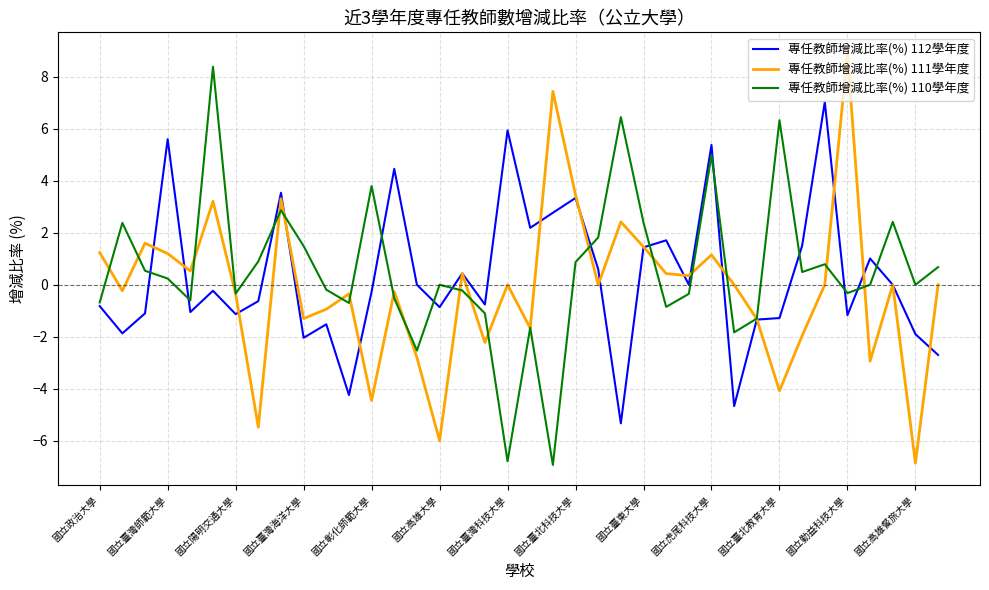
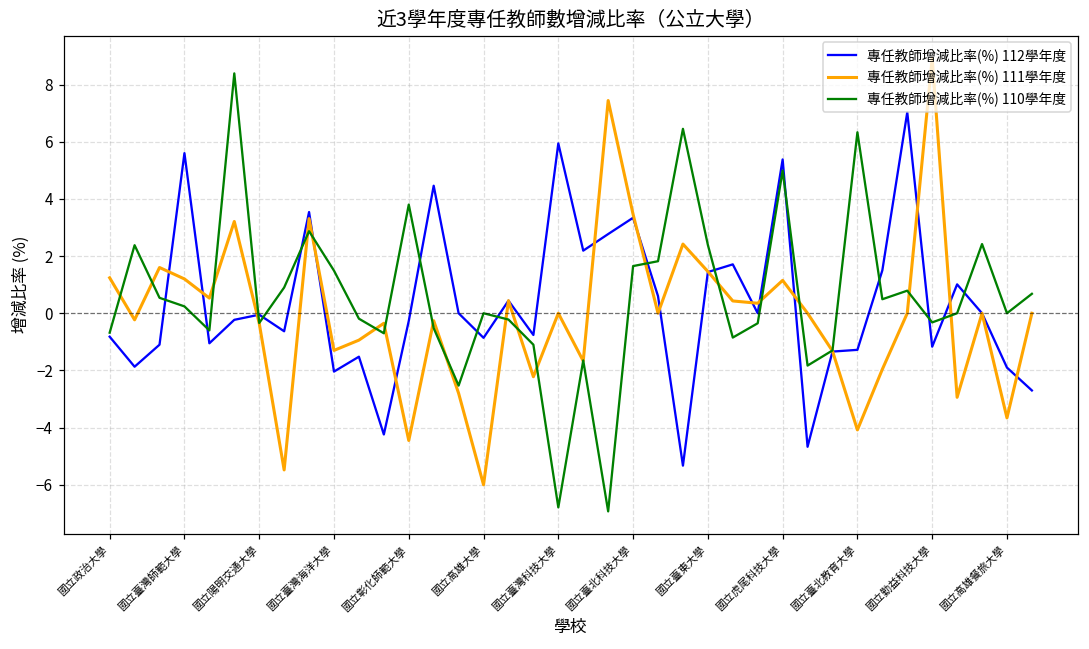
  {
    "專任教師增減比率(%) 112學年度": {
      "國立政治大學": -0.8,
      "國立臺灣師範大學": 5.6,
-     "國立陽明交通大學": -1.1,
+     "國立陽明交通大學": -0.1,
      "國立臺灣海洋大學": -2.0,
      "國立彰化師範大學": -0.3,
      "國立高雄大學": -0.9,
      "國立臺灣科技大學": 5.9,
      "國立臺北科技大學": 3.3,
      "國立虎尾科技大學": 5.4,
      "國立臺北教育大學": -1.3,
      "國立勤益科技大學": -1.2,
      "國立高雄餐旅大學": -1.9
    },
    "專任教師增減比率(%) 111學年度": {
      "國立政治大學": 1.2,
      "國立臺灣師範大學": 1.2,
      "國立臺灣海洋大學": -1.3,
      "國立彰化師範大學": -4.5,
      "國立高雄大學": -6.0,
      "國立臺灣科技大學": 0.0,
      "國立臺北科技大學": 3.5,
      "國立虎尾科技大學": 1.2,
      "國立臺北教育大學": -4.1,
-     "國立高雄餐旅大學": -6.9
+     "國立高雄餐旅大學": -3.7
    },
    "專任教師增減比率(%) 110學年度": {
      "國立政治大學": -0.7,
      "國立臺灣師範大學": 0.2,
      "國立臺灣海洋大學": 1.5,
      "國立彰化師範大學": 3.8,
      "國立高雄大學": 0.0,
      "國立臺灣科技大學": -6.8,
-     "國立臺北科技大學": 0.9,
+     "國立臺北科技大學": 1.7,
      "國立臺東大學": 2.4,
      "國立虎尾科技大學": 5.0,
      "國立臺北教育大學": 6.3,
      "國立勤益科技大學": -0.3,
      "國立高雄餐旅大學": 0.0
    }
  }
